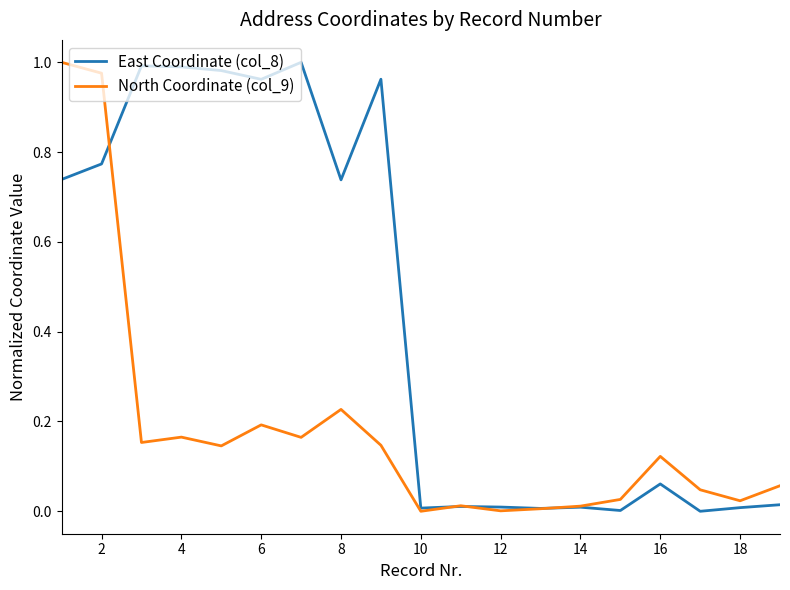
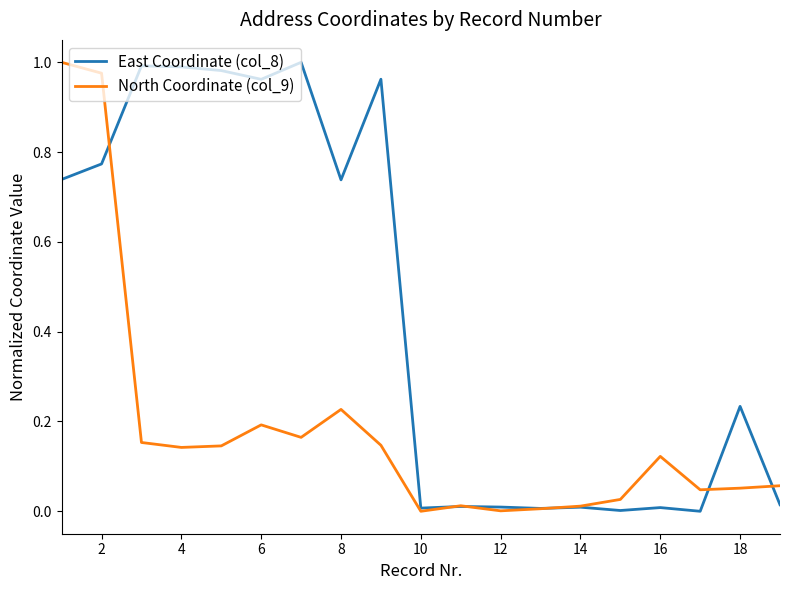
  {
    "East Coordinate (col_8)": {
      "2": 0.77,
      "8": 0.74,
      "10": 0.01,
      "12": 0.01,
-     "16": 0.06,
-     "18": 0.01
+     "16": 0.01,
+     "18": 0.23
    },
    "North Coordinate (col_9)": {
-     "4": 0.17,
+     "4": 0.14,
      "6": 0.19,
      "8": 0.23,
      "10": 0.00,
      "12": 0.00,
      "16": 0.12,
-     "18": 0.02
+     "18": 0.05
    }
  }
